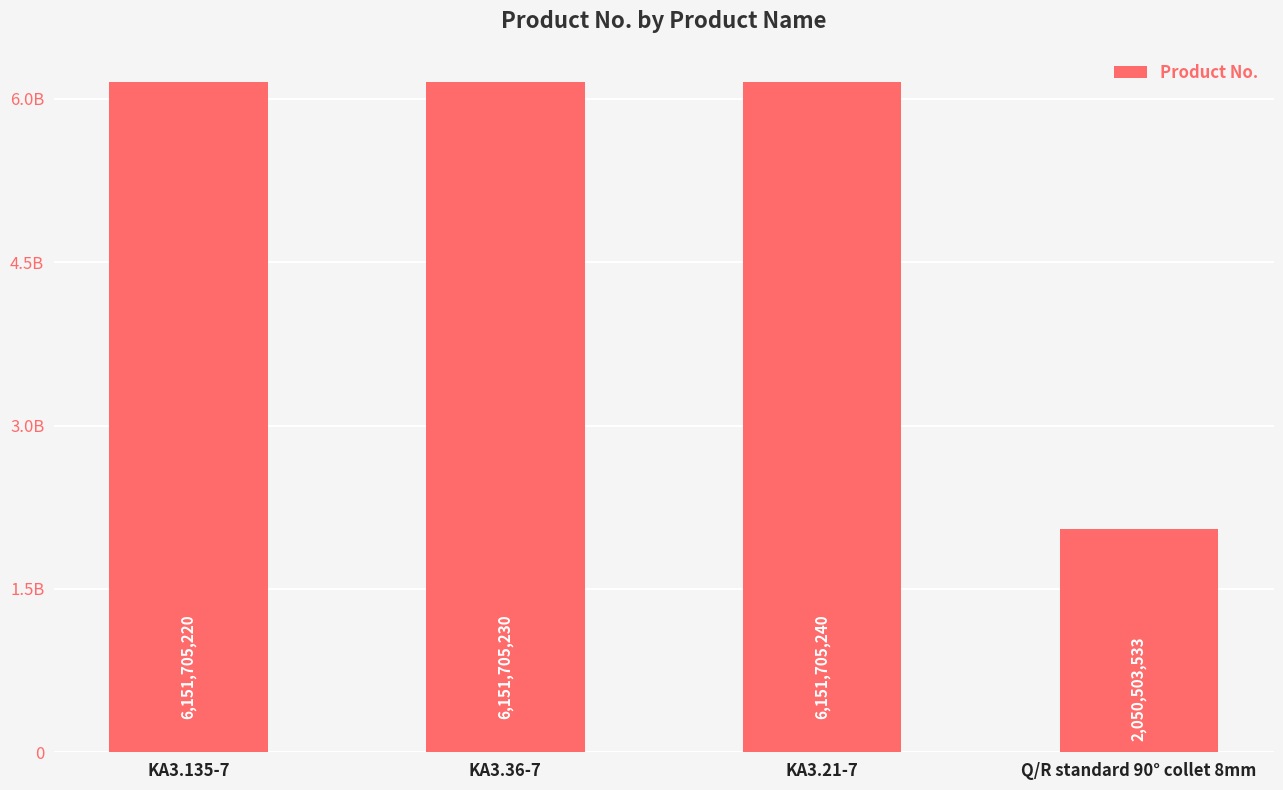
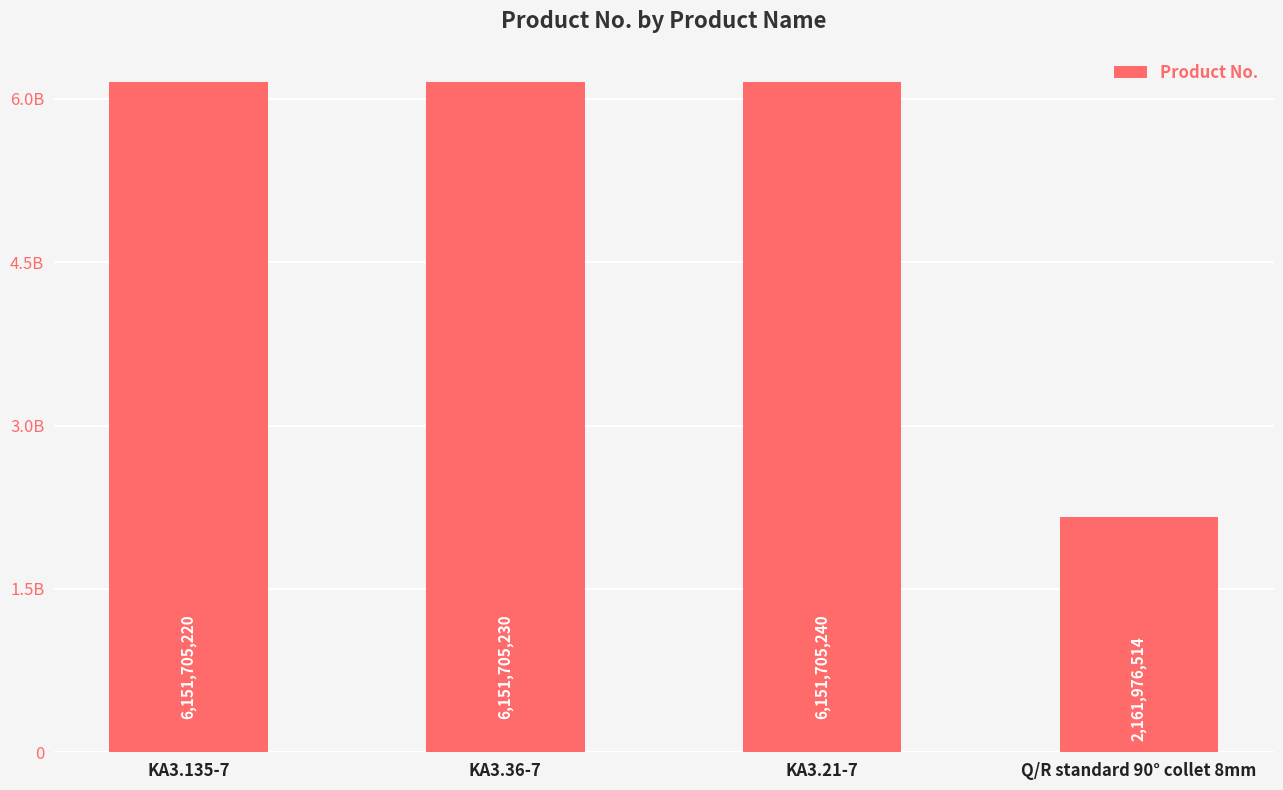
  {
    "KA3.135-7": "6,151,705,220",
    "KA3.36-7": "6,151,705,230",
    "KA3.21-7": "6,151,705,240",
-   "Q/R standard 90° collet 8mm": "2,050,503,533"
+   "Q/R standard 90° collet 8mm": "2,161,976,514"
  }
